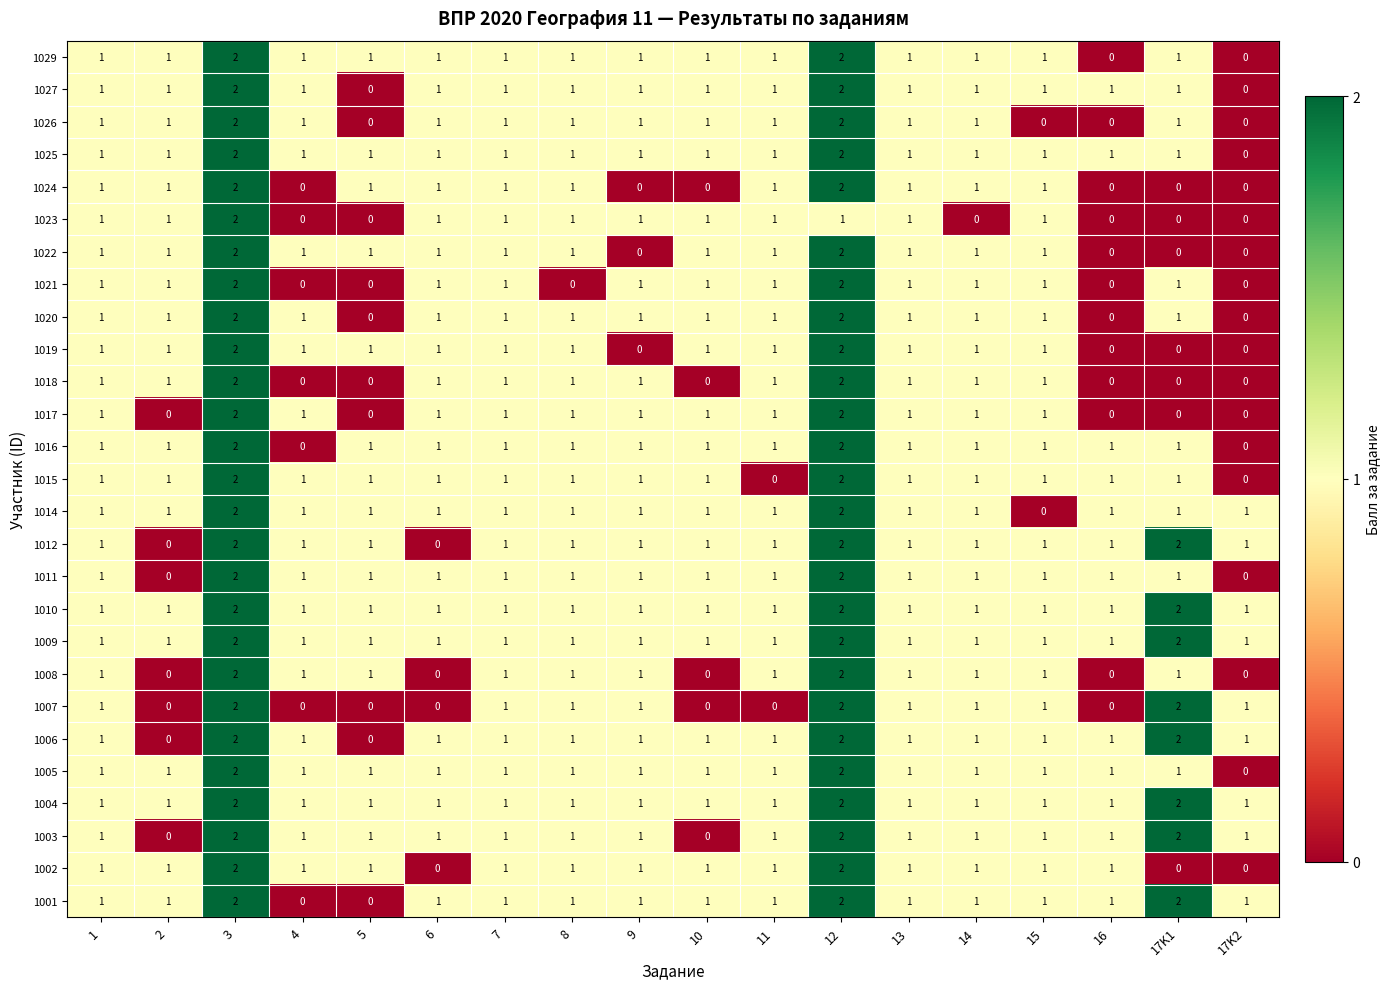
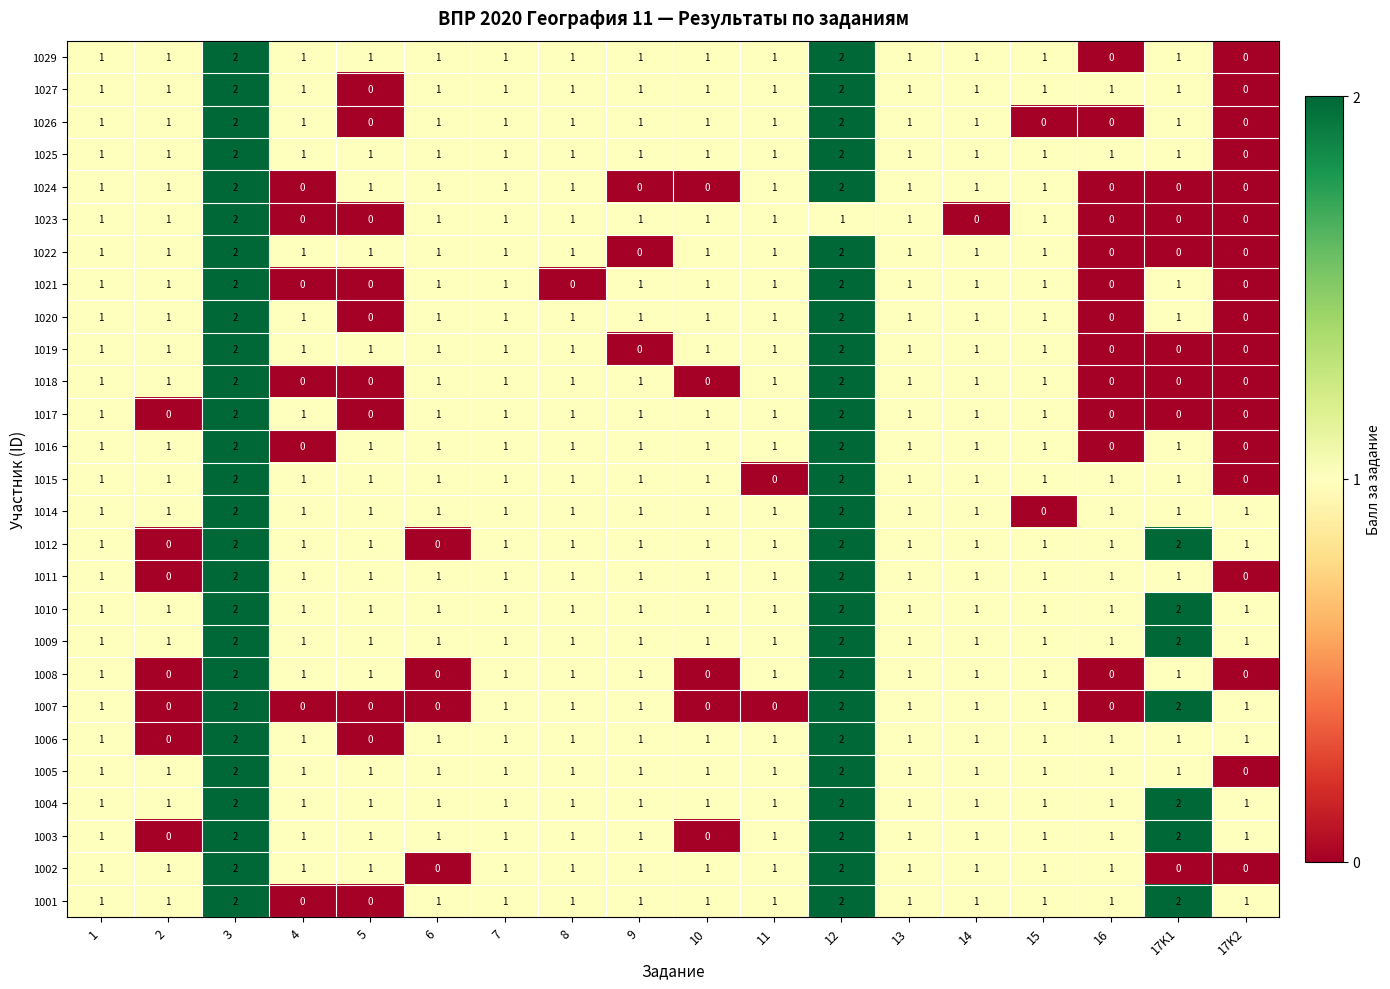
  {
    "1016": {
      "1": 1,
      "2": 1,
      "3": 2,
      "4": 0,
      "5": 1,
      "6": 1,
      "7": 1,
      "8": 1,
      "9": 1,
      "10": 1,
      "11": 1,
      "12": 2,
      "13": 1,
      "14": 1,
      "15": 1,
-     "16": 1,
+     "16": 0,
      "17K1": 1,
      "17K2": 0
    },
    "1006": {
      "1": 1,
      "2": 0,
      "3": 2,
      "4": 1,
      "5": 0,
      "6": 1,
      "7": 1,
      "8": 1,
      "9": 1,
      "10": 1,
      "11": 1,
      "12": 2,
      "13": 1,
      "14": 1,
      "15": 1,
      "16": 1,
-     "17K1": 2,
+     "17K1": 1,
      "17K2": 1
    }
  }
